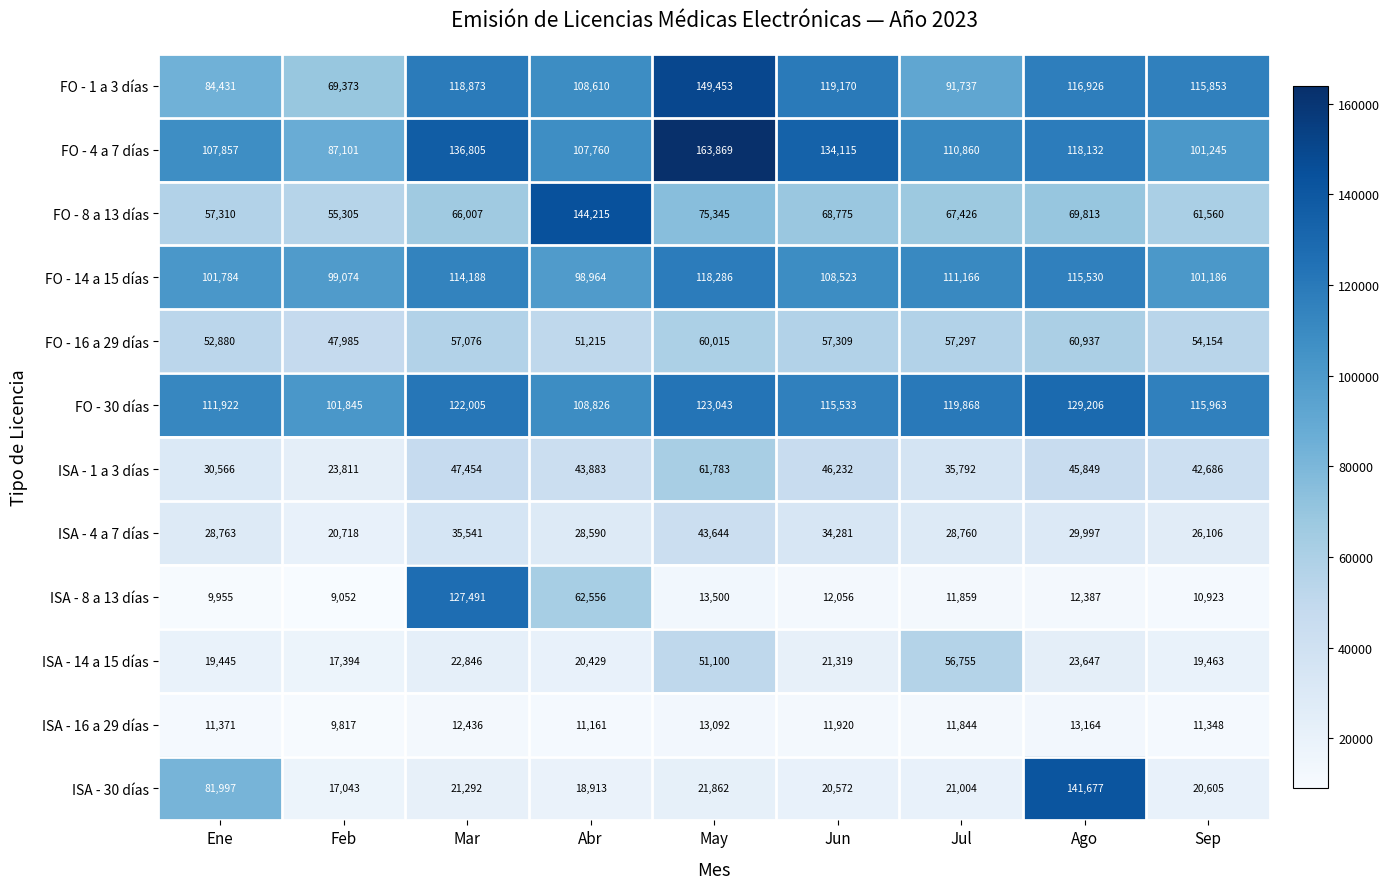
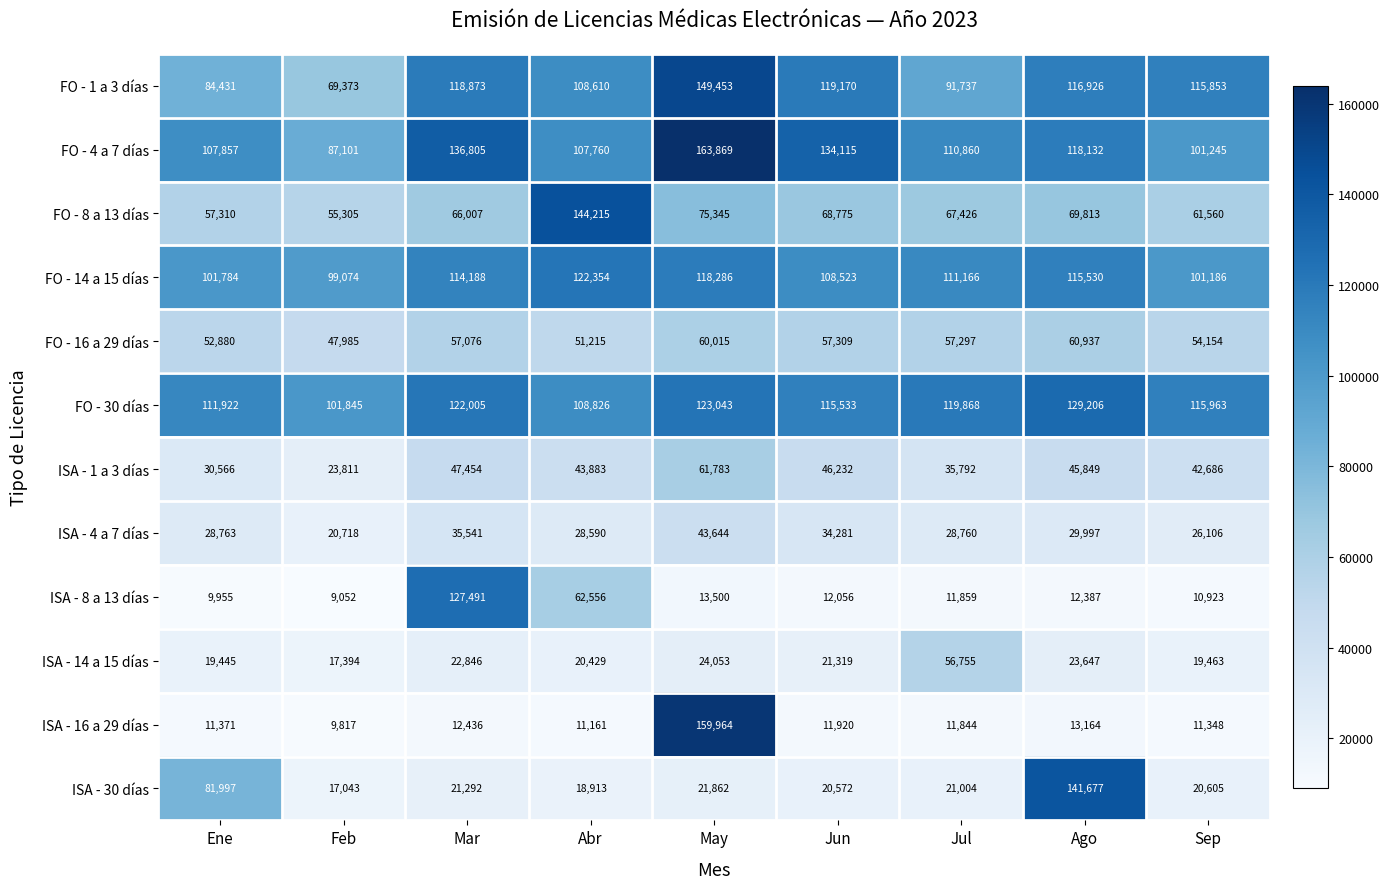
  {
    "FO - 1 a 3 días": {
      "Ene": "84,431",
      "Feb": "69,373",
      "Mar": "118,873",
      "Abr": "108,610",
      "May": "149,453",
      "Jun": "119,170",
      "Jul": "91,737",
      "Ago": "116,926",
      "Sep": "115,853"
    },
    "FO - 4 a 7 días": {
      "Ene": "107,857",
      "Feb": "87,101",
      "Mar": "136,805",
      "Abr": "107,760",
      "May": "163,869",
      "Jun": "134,115",
      "Jul": "110,860",
      "Ago": "118,132",
      "Sep": "101,245"
    },
    "FO - 8 a 13 días": {
      "Ene": "57,310",
      "Feb": "55,305",
      "Mar": "66,007",
      "Abr": "144,215",
      "May": "75,345",
      "Jun": "68,775",
      "Jul": "67,426",
      "Ago": "69,813",
      "Sep": "61,560"
    },
    "FO - 14 a 15 días": {
      "Ene": "101,784",
      "Feb": "99,074",
      "Mar": "114,188",
-     "Abr": "98,964",
+     "Abr": "122,354",
      "May": "118,286",
      "Jun": "108,523",
      "Jul": "111,166",
      "Ago": "115,530",
      "Sep": "101,186"
    },
    "FO - 16 a 29 días": {
      "Ene": "52,880",
      "Feb": "47,985",
      "Mar": "57,076",
      "Abr": "51,215",
      "May": "60,015",
      "Jun": "57,309",
      "Jul": "57,297",
      "Ago": "60,937",
      "Sep": "54,154"
    },
    "FO - 30 días": {
      "Ene": "111,922",
      "Feb": "101,845",
      "Mar": "122,005",
      "Abr": "108,826",
      "May": "123,043",
      "Jun": "115,533",
      "Jul": "119,868",
      "Ago": "129,206",
      "Sep": "115,963"
    },
    "ISA - 1 a 3 días": {
      "Ene": "30,566",
      "Feb": "23,811",
      "Mar": "47,454",
      "Abr": "43,883",
      "May": "61,783",
      "Jun": "46,232",
      "Jul": "35,792",
      "Ago": "45,849",
      "Sep": "42,686"
    },
    "ISA - 4 a 7 días": {
      "Ene": "28,763",
      "Feb": "20,718",
      "Mar": "35,541",
      "Abr": "28,590",
      "May": "43,644",
      "Jun": "34,281",
      "Jul": "28,760",
      "Ago": "29,997",
      "Sep": "26,106"
    },
    "ISA - 8 a 13 días": {
      "Ene": "9,955",
      "Feb": "9,052",
      "Mar": "127,491",
      "Abr": "62,556",
      "May": "13,500",
      "Jun": "12,056",
      "Jul": "11,859",
      "Ago": "12,387",
      "Sep": "10,923"
    },
    "ISA - 14 a 15 días": {
      "Ene": "19,445",
      "Feb": "17,394",
      "Mar": "22,846",
      "Abr": "20,429",
-     "May": "51,100",
+     "May": "24,053",
      "Jun": "21,319",
      "Jul": "56,755",
      "Ago": "23,647",
      "Sep": "19,463"
    },
    "ISA - 16 a 29 días": {
      "Ene": "11,371",
      "Feb": "9,817",
      "Mar": "12,436",
      "Abr": "11,161",
-     "May": "13,092",
+     "May": "159,964",
      "Jun": "11,920",
      "Jul": "11,844",
      "Ago": "13,164",
      "Sep": "11,348"
    },
    "ISA - 30 días": {
      "Ene": "81,997",
      "Feb": "17,043",
      "Mar": "21,292",
      "Abr": "18,913",
      "May": "21,862",
      "Jun": "20,572",
      "Jul": "21,004",
      "Ago": "141,677",
      "Sep": "20,605"
    }
  }
